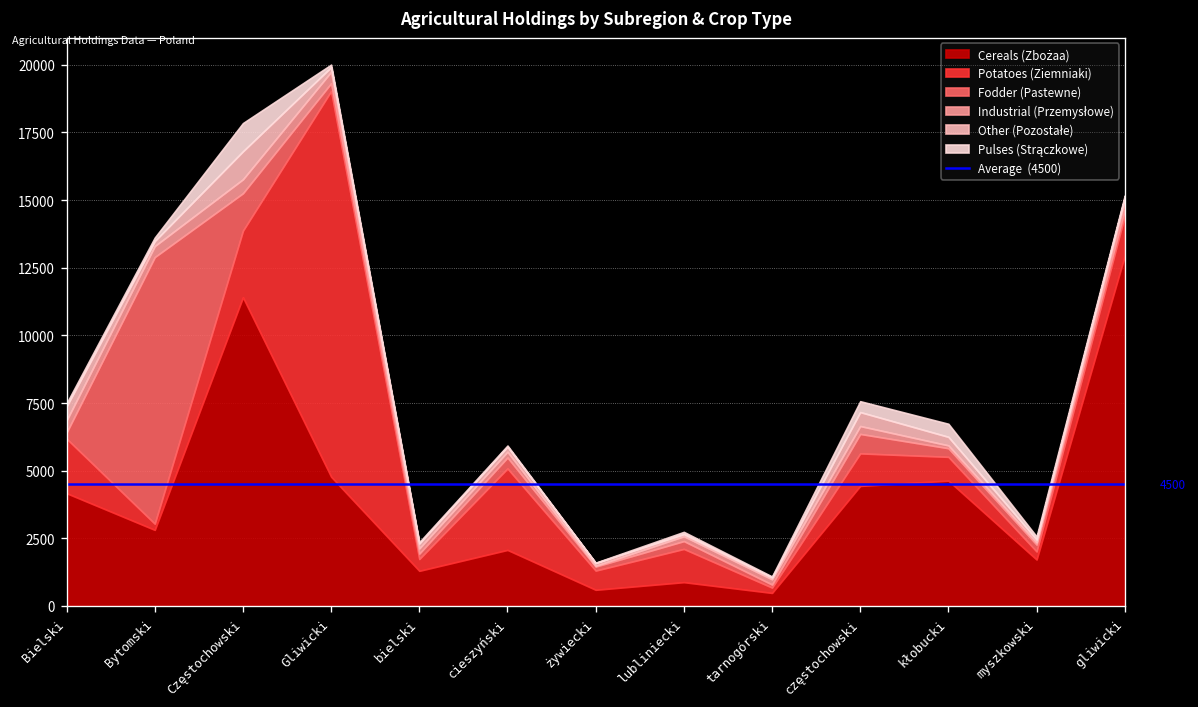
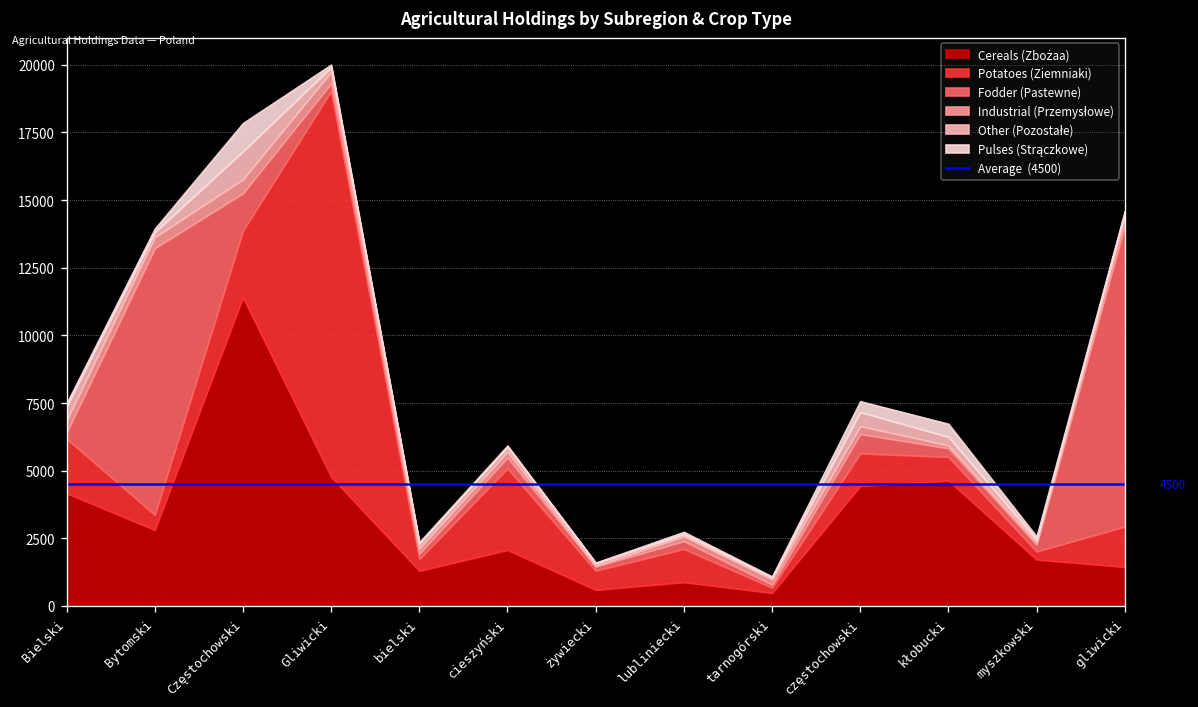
  {
    "Average (4500)": {
      "Bielski": 4500,
      "Bytomski": 4500,
      "Częstochowski": 4500,
      "Gliwicki": 4500,
      "bielski": 4500,
      "cieszyński": 4500,
      "żywiecki": 4500,
      "lubliniecki": 4500,
      "tarnogórski": 4500,
      "kłobucki": 4500,
      "myszkowski": 4500,
      "gliwicki": 4500
    },
    "Cereals (Zbożaa)": {
      "Bielski": 4200,
      "Bytomski": 2800,
      "Częstochowski": 11400,
      "Gliwicki": 4800,
      "bielski": 1300,
      "cieszyński": 2100,
      "żywiecki": 600,
      "lubliniecki": 900,
      "tarnogórski": 500,
      "kłobucki": 4600,
      "myszkowski": 1700,
-     "gliwicki": 12900
+     "gliwicki": 1400
    },
    "Potatoes (Ziemniaki)": {
      "Bielski": 2000,
-     "Bytomski": 200,
+     "Bytomski": 600,
      "Częstochowski": 2500,
      "Gliwicki": 14300,
      "bielski": 400,
      "cieszyński": 3000,
      "żywiecki": 700,
      "lubliniecki": 1200,
      "tarnogórski": 200,
      "częstochowski": 1200,
      "kłobucki": 900,
      "myszkowski": 300,
      "gliwicki": 1500
    },
    "Fodder (Pastewne)": {
      "Bielski": 200,
      "Bytomski": 9900,
      "Częstochowski": 1400,
      "Gliwicki": 300,
      "bielski": 200,
      "cieszyński": 400,
      "lubliniecki": 300,
      "tarnogórski": 100,
      "częstochowski": 700,
-     "gliwicki": 200
+     "gliwicki": 11100
    }
  }
